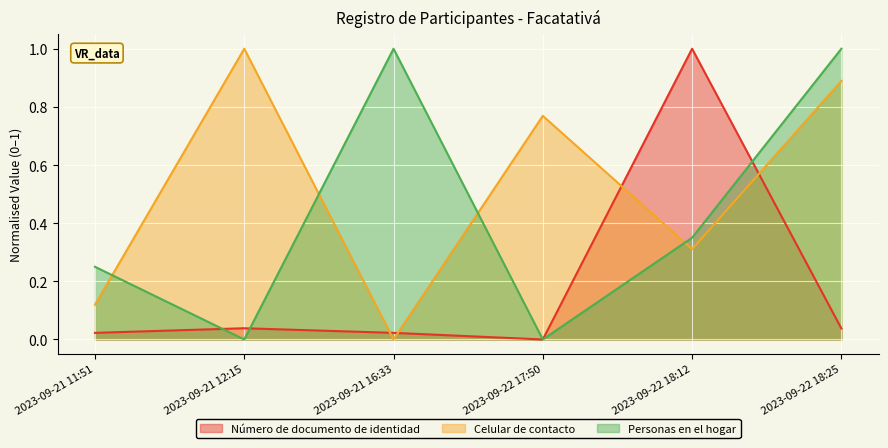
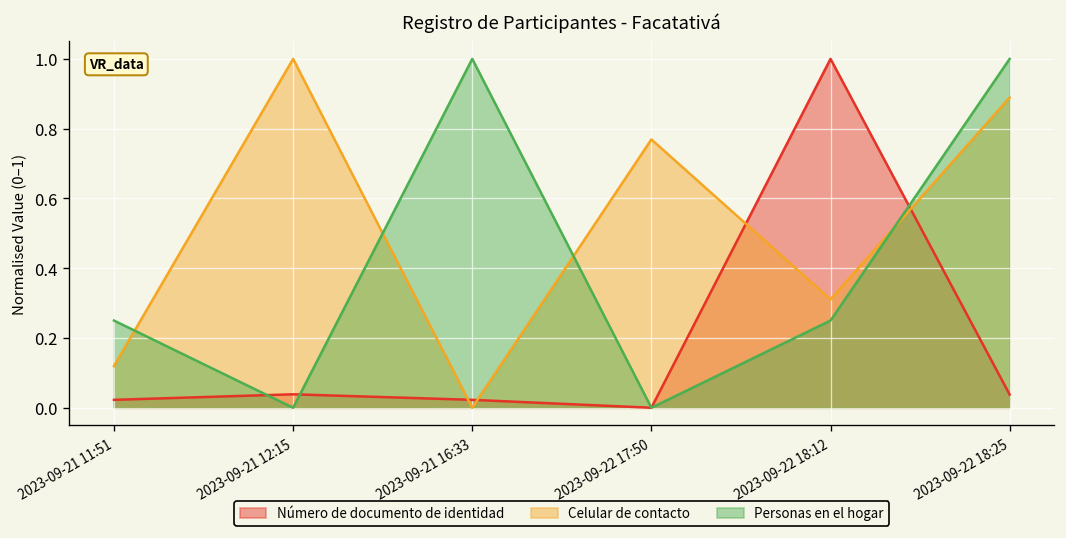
  {
    "Número de documento de identidad": {
      "2023-09-21 11:51": 0.02,
      "2023-09-21 12:15": 0.04,
      "2023-09-21 16:33": 0.02,
      "2023-09-22 18:12": 1.00,
      "2023-09-22 18:25": 0.04
    },
    "Celular de contacto": {
      "2023-09-21 11:51": 0.12,
      "2023-09-21 12:15": 1.00,
      "2023-09-21 16:33": 0.00,
      "2023-09-22 17:50": 0.77,
      "2023-09-22 18:12": 0.31,
      "2023-09-22 18:25": 0.89
    },
    "Personas en el hogar": {
      "2023-09-21 11:51": 0.25,
      "2023-09-21 12:15": 0.00,
      "2023-09-21 16:33": 1.00,
-     "2023-09-22 18:12": 0.35,
+     "2023-09-22 18:12": 0.25,
      "2023-09-22 18:25": 1.00
    }
  }
